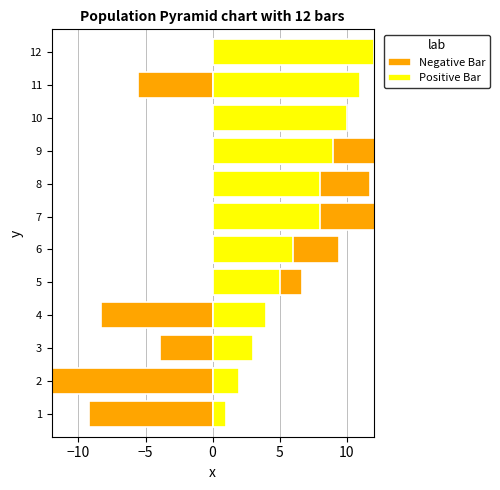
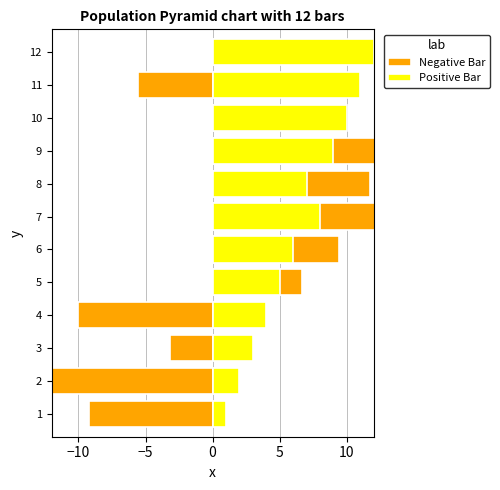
  {
    "Negative Bar": {
      "11": -5.6,
      "8": 11.7,
      "6": 9.4,
      "5": 6.7,
-     "4": -8.3,
-     "3": -3.9,
+     "4": -10.0,
+     "3": -3.2,
      "1": -9.2
    },
    "Positive Bar": {
      "12": 12,
      "11": 11,
      "10": 10,
-     "8": 8,
+     "8": 7,
      "4": 4,
      "3": 3,
      "2": 2,
      "1": 1
    }
  }
